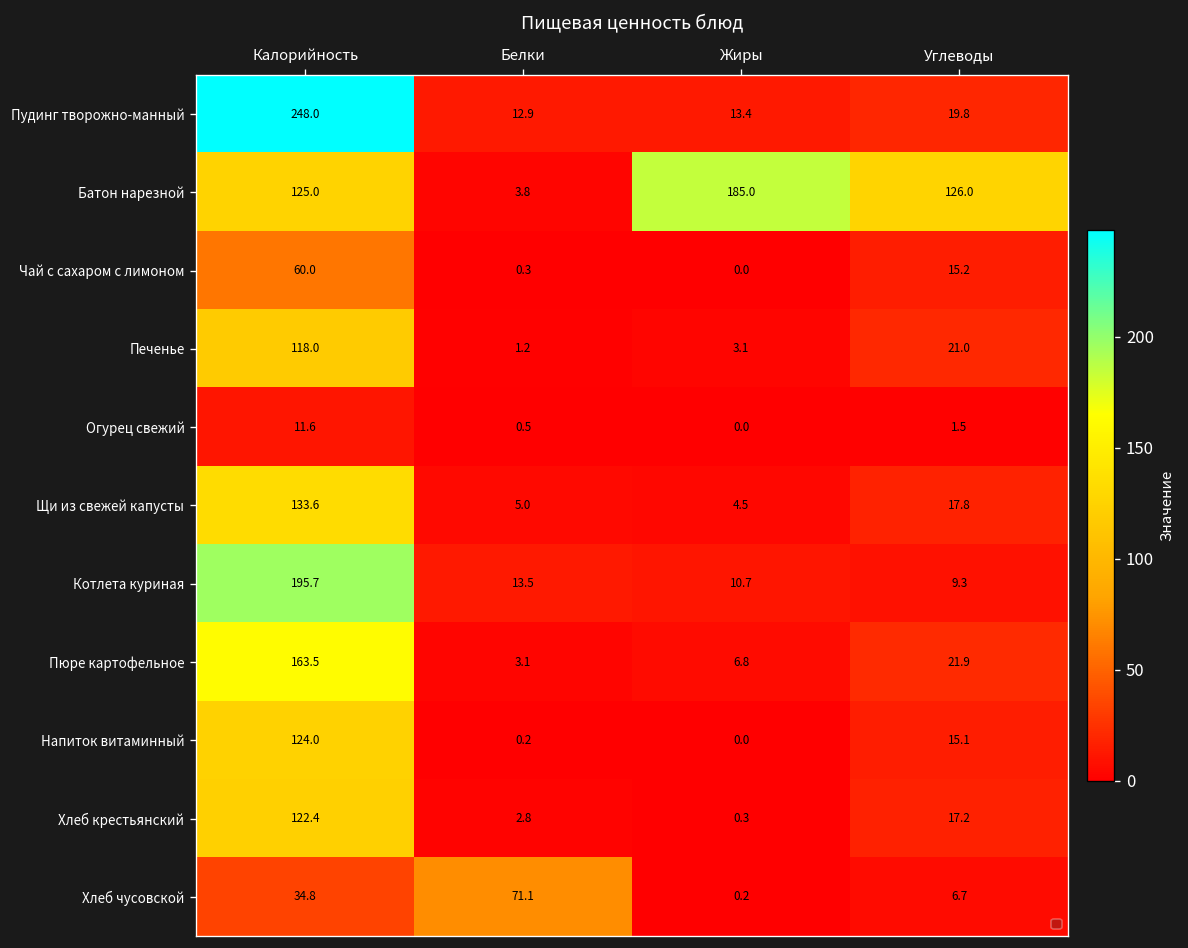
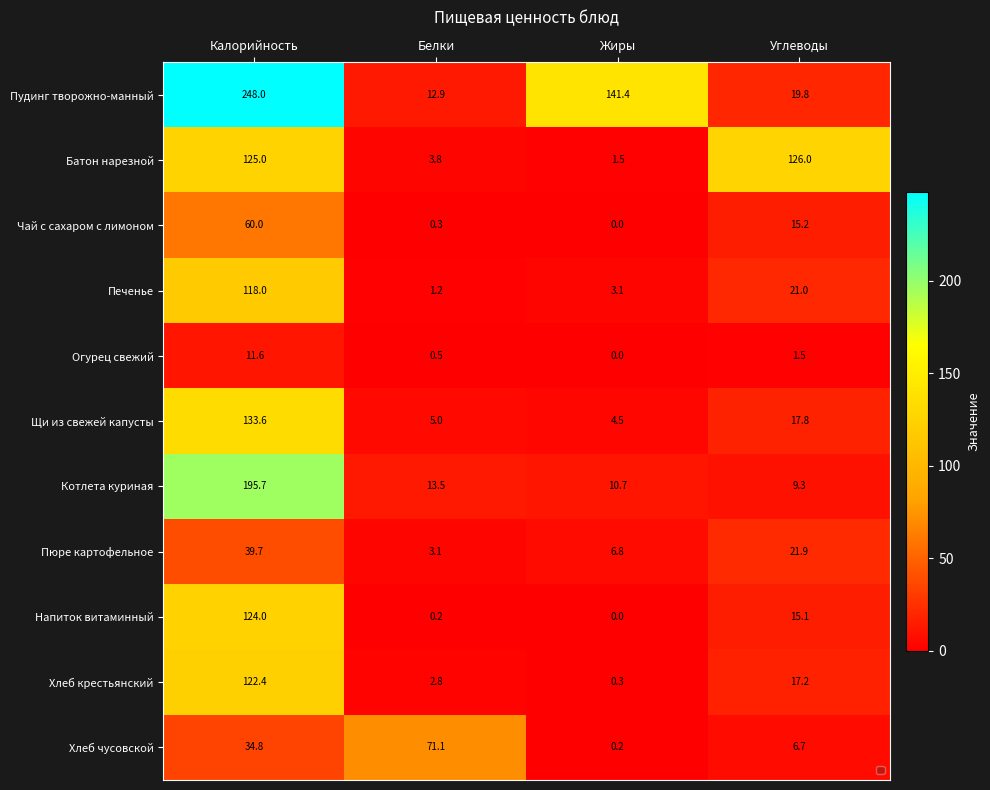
  {
    "Пудинг творожно-манный": {
      "Калорийность": 248.0,
      "Белки": 12.9,
-     "Жиры": 13.4,
+     "Жиры": 141.4,
      "Углеводы": 19.8
    },
    "Батон нарезной": {
      "Калорийность": 125.0,
      "Белки": 3.8,
-     "Жиры": 185.0,
+     "Жиры": 1.5,
      "Углеводы": 126.0
    },
    "Чай с сахаром с лимоном": {
      "Калорийность": 60.0,
      "Белки": 0.3,
      "Жиры": 0.0,
      "Углеводы": 15.2
    },
    "Печенье": {
      "Калорийность": 118.0,
      "Белки": 1.2,
      "Жиры": 3.1,
      "Углеводы": 21.0
    },
    "Огурец свежий": {
      "Калорийность": 11.6,
      "Белки": 0.5,
      "Жиры": 0.0,
      "Углеводы": 1.5
    },
    "Щи из свежей капусты": {
      "Калорийность": 133.6,
      "Белки": 5.0,
      "Жиры": 4.5,
      "Углеводы": 17.8
    },
    "Котлета куриная": {
      "Калорийность": 195.7,
      "Белки": 13.5,
      "Жиры": 10.7,
      "Углеводы": 9.3
    },
    "Пюре картофельное": {
-     "Калорийность": 163.5,
+     "Калорийность": 39.7,
      "Белки": 3.1,
      "Жиры": 6.8,
      "Углеводы": 21.9
    },
    "Напиток витаминный": {
      "Калорийность": 124.0,
      "Белки": 0.2,
      "Жиры": 0.0,
      "Углеводы": 15.1
    },
    "Хлеб крестьянский": {
      "Калорийность": 122.4,
      "Белки": 2.8,
      "Жиры": 0.3,
      "Углеводы": 17.2
    },
    "Хлеб чусовской": {
      "Калорийность": 34.8,
      "Белки": 71.1,
      "Жиры": 0.2,
      "Углеводы": 6.7
    }
  }
